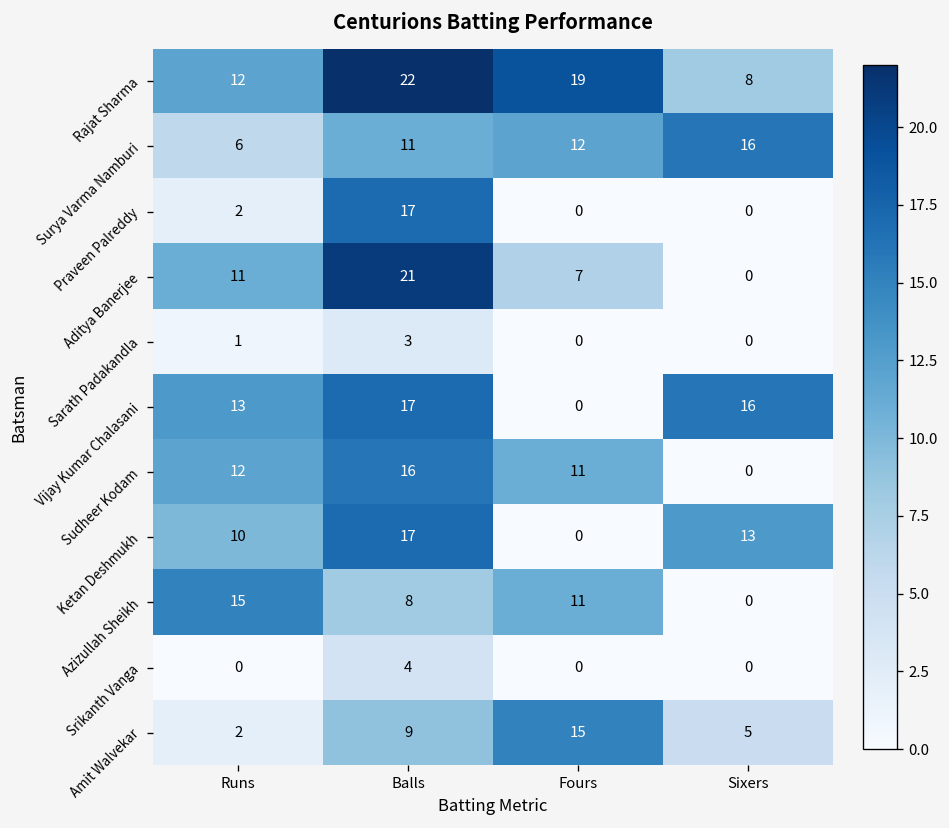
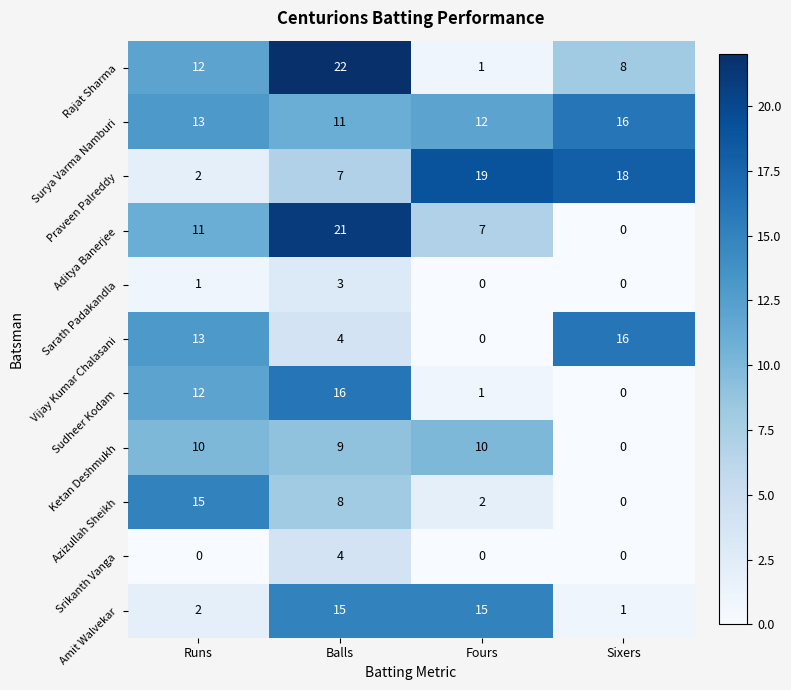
  {
    "Rajat Sharma": {
      "Runs": 12,
      "Balls": 22,
-     "Fours": 19,
+     "Fours": 1,
      "Sixers": 8
    },
    "Surya Varma Namburi": {
-     "Runs": 6,
+     "Runs": 13,
      "Balls": 11,
      "Fours": 12,
      "Sixers": 16
    },
    "Praveen Palreddy": {
      "Runs": 2,
-     "Balls": 17,
-     "Fours": 0,
-     "Sixers": 0
+     "Balls": 7,
+     "Fours": 19,
+     "Sixers": 18
    },
    "Aditya Banerjee": {
      "Runs": 11,
      "Balls": 21,
      "Fours": 7,
      "Sixers": 0
    },
    "Sarath Padakandla": {
      "Runs": 1,
      "Balls": 3,
      "Fours": 0,
      "Sixers": 0
    },
    "Vijay Kumar Chalasani": {
      "Runs": 13,
-     "Balls": 17,
+     "Balls": 4,
      "Fours": 0,
      "Sixers": 16
    },
    "Sudheer Kodam": {
      "Runs": 12,
      "Balls": 16,
-     "Fours": 11,
+     "Fours": 1,
      "Sixers": 0
    },
    "Ketan Deshmukh": {
      "Runs": 10,
-     "Balls": 17,
-     "Fours": 0,
-     "Sixers": 13
+     "Balls": 9,
+     "Fours": 10,
+     "Sixers": 0
    },
    "Azizullah Sheikh": {
      "Runs": 15,
      "Balls": 8,
-     "Fours": 11,
+     "Fours": 2,
      "Sixers": 0
    },
    "Srikanth Vanga": {
      "Runs": 0,
      "Balls": 4,
      "Fours": 0,
      "Sixers": 0
    },
    "Amit Walvekar": {
      "Runs": 2,
-     "Balls": 9,
+     "Balls": 15,
      "Fours": 15,
-     "Sixers": 5
+     "Sixers": 1
    }
  }
